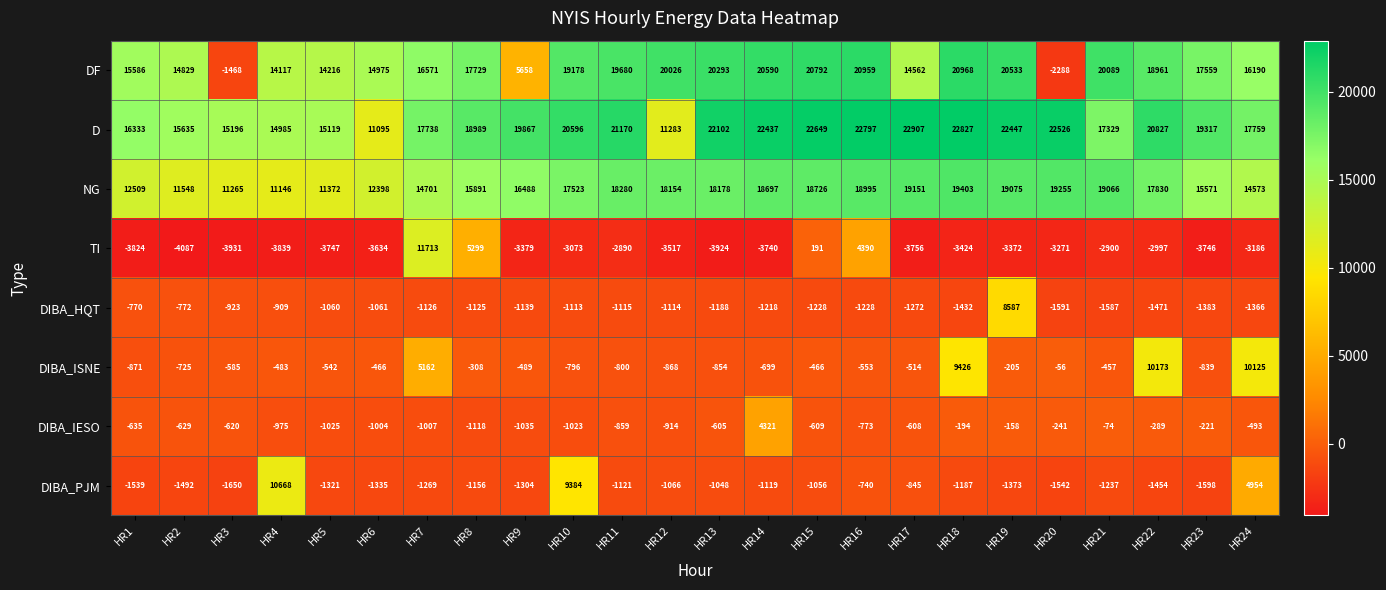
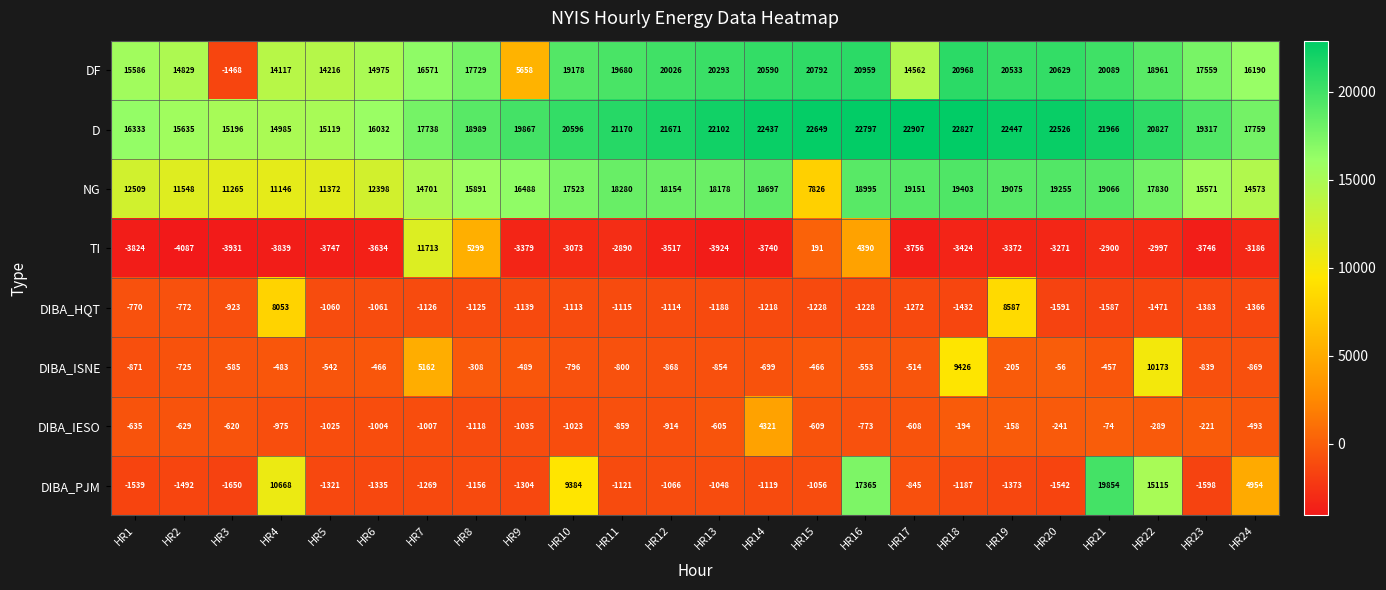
  {
    "DF": {
      "HR1": 15586,
      "HR2": 14829,
      "HR3": -1468,
      "HR4": 14117,
      "HR5": 14216,
      "HR6": 14975,
      "HR7": 16571,
      "HR8": 17729,
      "HR9": 5658,
      "HR10": 19178,
      "HR11": 19680,
      "HR12": 20026,
      "HR13": 20293,
      "HR14": 20590,
      "HR15": 20792,
      "HR16": 20959,
      "HR17": 14562,
      "HR18": 20968,
      "HR19": 20533,
-     "HR20": -2288,
+     "HR20": 20629,
      "HR21": 20089,
      "HR22": 18961,
      "HR23": 17559,
      "HR24": 16190
    },
    "D": {
      "HR1": 16333,
      "HR2": 15635,
      "HR3": 15196,
      "HR4": 14985,
      "HR5": 15119,
-     "HR6": 11095,
+     "HR6": 16032,
      "HR7": 17738,
      "HR8": 18989,
      "HR9": 19867,
      "HR10": 20596,
      "HR11": 21170,
-     "HR12": 11283,
+     "HR12": 21671,
      "HR13": 22102,
      "HR14": 22437,
      "HR15": 22649,
      "HR16": 22797,
      "HR17": 22907,
      "HR18": 22827,
      "HR19": 22447,
      "HR20": 22526,
-     "HR21": 17329,
+     "HR21": 21966,
      "HR22": 20827,
      "HR23": 19317,
      "HR24": 17759
    },
    "NG": {
      "HR1": 12509,
      "HR2": 11548,
      "HR3": 11265,
      "HR4": 11146,
      "HR5": 11372,
      "HR6": 12398,
      "HR7": 14701,
      "HR8": 15891,
      "HR9": 16488,
      "HR10": 17523,
      "HR11": 18280,
      "HR12": 18154,
      "HR13": 18178,
      "HR14": 18697,
-     "HR15": 18726,
+     "HR15": 7826,
      "HR16": 18995,
      "HR17": 19151,
      "HR18": 19403,
      "HR19": 19075,
      "HR20": 19255,
      "HR21": 19066,
      "HR22": 17830,
      "HR23": 15571,
      "HR24": 14573
    },
    "TI": {
      "HR1": -3824,
      "HR2": -4087,
      "HR3": -3931,
      "HR4": -3839,
      "HR5": -3747,
      "HR6": -3634,
      "HR7": 11713,
      "HR8": 5299,
      "HR9": -3379,
      "HR10": -3073,
      "HR11": -2890,
      "HR12": -3517,
      "HR13": -3924,
      "HR14": -3740,
      "HR15": 191,
      "HR16": 4390,
      "HR17": -3756,
      "HR18": -3424,
      "HR19": -3372,
      "HR20": -3271,
      "HR21": -2900,
      "HR22": -2997,
      "HR23": -3746,
      "HR24": -3186
    },
    "DIBA_HQT": {
      "HR1": -770,
      "HR2": -772,
      "HR3": -923,
-     "HR4": -909,
+     "HR4": 8053,
      "HR5": -1060,
      "HR6": -1061,
      "HR7": -1126,
      "HR8": -1125,
      "HR9": -1139,
      "HR10": -1113,
      "HR11": -1115,
      "HR12": -1114,
      "HR13": -1188,
      "HR14": -1218,
      "HR15": -1228,
      "HR16": -1228,
      "HR17": -1272,
      "HR18": -1432,
      "HR19": 8587,
      "HR20": -1591,
      "HR21": -1587,
      "HR22": -1471,
      "HR23": -1383,
      "HR24": -1366
    },
    "DIBA_ISNE": {
      "HR1": -871,
      "HR2": -725,
      "HR3": -585,
      "HR4": -483,
      "HR5": -542,
      "HR6": -466,
      "HR7": 5162,
      "HR8": -308,
      "HR9": -489,
      "HR10": -796,
      "HR11": -800,
      "HR12": -868,
      "HR13": -854,
      "HR14": -699,
      "HR15": -466,
      "HR16": -553,
      "HR17": -514,
      "HR18": 9426,
      "HR19": -205,
      "HR20": -56,
      "HR21": -457,
      "HR22": 10173,
      "HR23": -839,
-     "HR24": 10125
+     "HR24": -869
    },
    "DIBA_IESO": {
      "HR1": -635,
      "HR2": -629,
      "HR3": -620,
      "HR4": -975,
      "HR5": -1025,
      "HR6": -1004,
      "HR7": -1007,
      "HR8": -1118,
      "HR9": -1035,
      "HR10": -1023,
      "HR11": -859,
      "HR12": -914,
      "HR13": -605,
      "HR14": 4321,
      "HR15": -609,
      "HR16": -773,
      "HR17": -608,
      "HR18": -194,
      "HR19": -158,
      "HR20": -241,
      "HR21": -74,
      "HR22": -289,
      "HR23": -221,
      "HR24": -493
    },
    "DIBA_PJM": {
      "HR1": -1539,
      "HR2": -1492,
      "HR3": -1650,
      "HR4": 10668,
      "HR5": -1321,
      "HR6": -1335,
      "HR7": -1269,
      "HR8": -1156,
      "HR9": -1304,
      "HR10": 9384,
      "HR11": -1121,
      "HR12": -1066,
      "HR13": -1048,
      "HR14": -1119,
      "HR15": -1056,
-     "HR16": -740,
+     "HR16": 17365,
      "HR17": -845,
      "HR18": -1187,
      "HR19": -1373,
      "HR20": -1542,
-     "HR21": -1237,
-     "HR22": -1454,
+     "HR21": 19854,
+     "HR22": 15115,
      "HR23": -1598,
      "HR24": 4954
    }
  }
